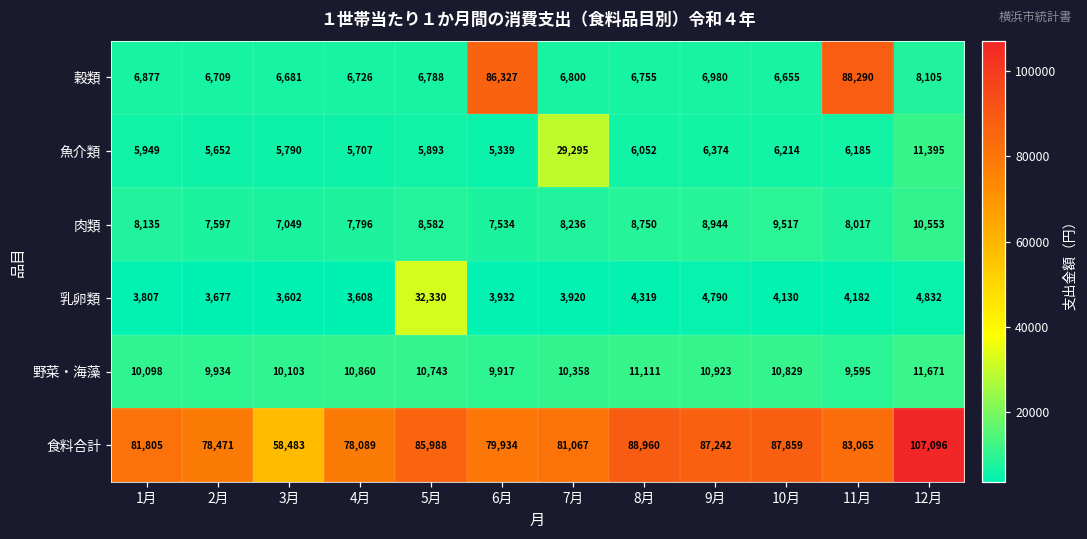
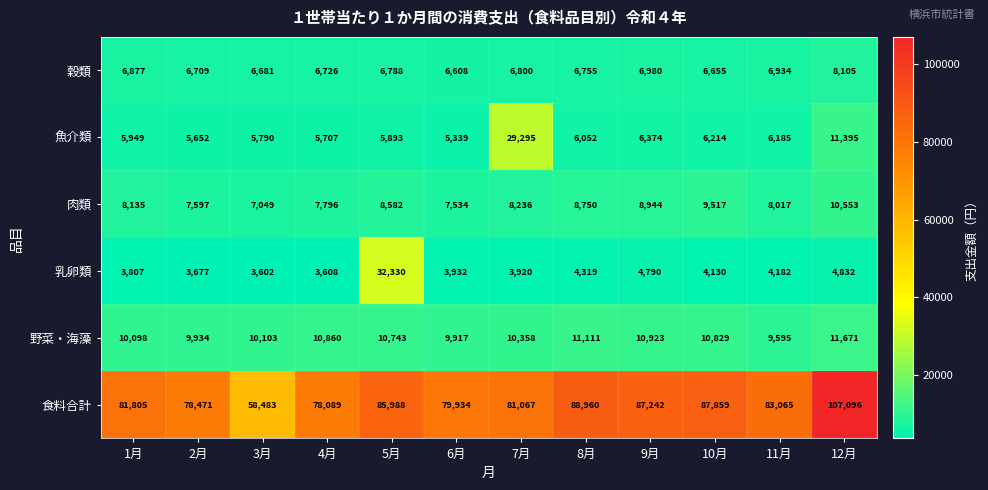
  {
    "穀類": {
      "1月": "6,877",
      "2月": "6,709",
      "3月": "6,681",
      "4月": "6,726",
      "5月": "6,788",
-     "6月": "86,327",
+     "6月": "6,608",
      "7月": "6,800",
      "8月": "6,755",
      "9月": "6,980",
      "10月": "6,655",
-     "11月": "88,290",
+     "11月": "6,934",
      "12月": "8,105"
    },
    "魚介類": {
      "1月": "5,949",
      "2月": "5,652",
      "3月": "5,790",
      "4月": "5,707",
      "5月": "5,893",
      "6月": "5,339",
      "7月": "29,295",
      "8月": "6,052",
      "9月": "6,374",
      "10月": "6,214",
      "11月": "6,185",
      "12月": "11,395"
    },
    "肉類": {
      "1月": "8,135",
      "2月": "7,597",
      "3月": "7,049",
      "4月": "7,796",
      "5月": "8,582",
      "6月": "7,534",
      "7月": "8,236",
      "8月": "8,750",
      "9月": "8,944",
      "10月": "9,517",
      "11月": "8,017",
      "12月": "10,553"
    },
    "乳卵類": {
      "1月": "3,807",
      "2月": "3,677",
      "3月": "3,602",
      "4月": "3,608",
      "5月": "32,330",
      "6月": "3,932",
      "7月": "3,920",
      "8月": "4,319",
      "9月": "4,790",
      "10月": "4,130",
      "11月": "4,182",
      "12月": "4,832"
    },
    "野菜・海藻": {
      "1月": "10,098",
      "2月": "9,934",
      "3月": "10,103",
      "4月": "10,860",
      "5月": "10,743",
      "6月": "9,917",
      "7月": "10,358",
      "8月": "11,111",
      "9月": "10,923",
      "10月": "10,829",
      "11月": "9,595",
      "12月": "11,671"
    },
    "食料合計": {
      "1月": "81,805",
      "2月": "78,471",
      "3月": "58,483",
      "4月": "78,089",
      "5月": "85,988",
      "6月": "79,934",
      "7月": "81,067",
      "8月": "88,960",
      "9月": "87,242",
      "10月": "87,859",
      "11月": "83,065",
      "12月": "107,096"
    }
  }
